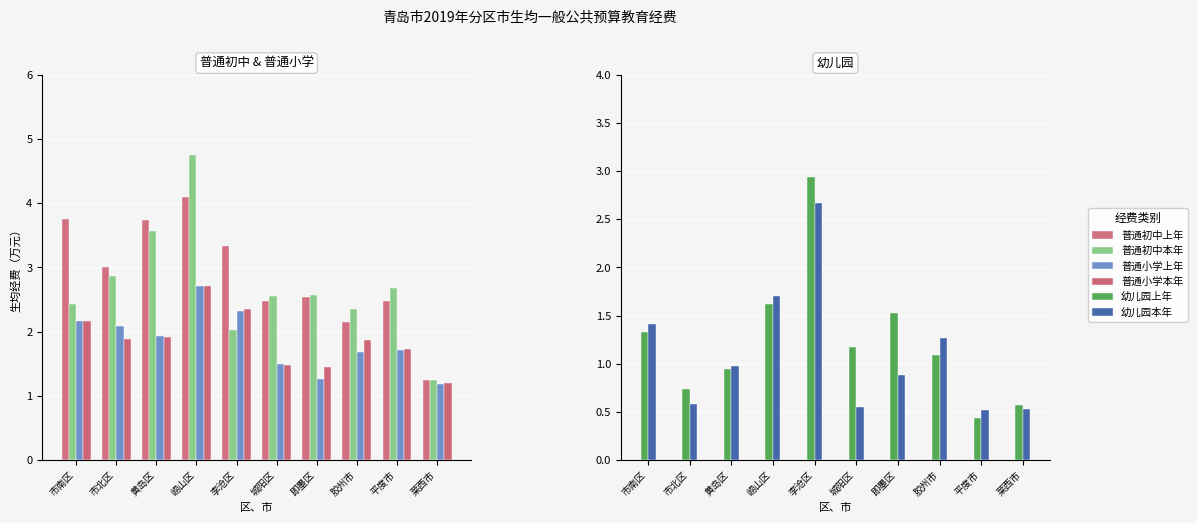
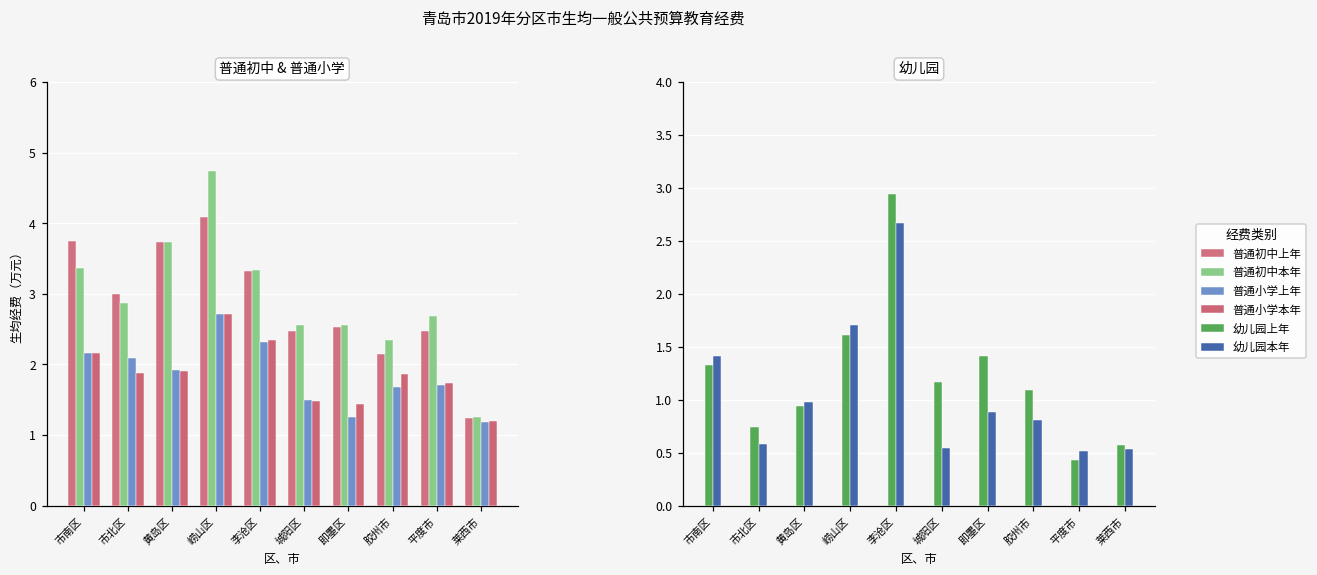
  {
    "普通初中 & 普通小学": {
      "普通初中本年": {
-       "市南区": 2.4,
+       "市南区": 3.4,
        "市北区": 2.9,
-       "黄岛区": 3.6,
+       "黄岛区": 3.7,
        "崂山区": 4.7,
-       "李沧区": 2.0,
+       "李沧区": 3.3,
        "城阳区": 2.6,
        "即墨区": 2.6,
        "胶州市": 2.3,
        "平度市": 2.7,
        "莱西市": 1.3
      },
      "普通小学上年": {
        "市南区": 2.2,
        "市北区": 2.1,
        "黄岛区": 1.9,
        "崂山区": 2.7,
        "李沧区": 2.3,
        "城阳区": 1.5,
        "即墨区": 1.3,
        "胶州市": 1.7,
        "平度市": 1.7,
        "莱西市": 1.2
      }
    },
    "幼儿园": {
      "幼儿园上年": {
        "市南区": 1.3,
        "市北区": 0.7,
        "黄岛区": 0.9,
        "崂山区": 1.6,
        "李沧区": 2.9,
        "城阳区": 1.2,
-       "即墨区": 1.5,
+       "即墨区": 1.4,
        "胶州市": 1.1,
        "平度市": 0.4,
        "莱西市": 0.6
      },
      "幼儿园本年": {
        "市南区": 1.4,
        "市北区": 0.6,
        "黄岛区": 1.0,
        "崂山区": 1.7,
        "李沧区": 2.7,
        "城阳区": 0.5,
        "即墨区": 0.9,
-       "胶州市": 1.3,
+       "胶州市": 0.8,
        "平度市": 0.5,
        "莱西市": 0.5
      }
    }
  }
